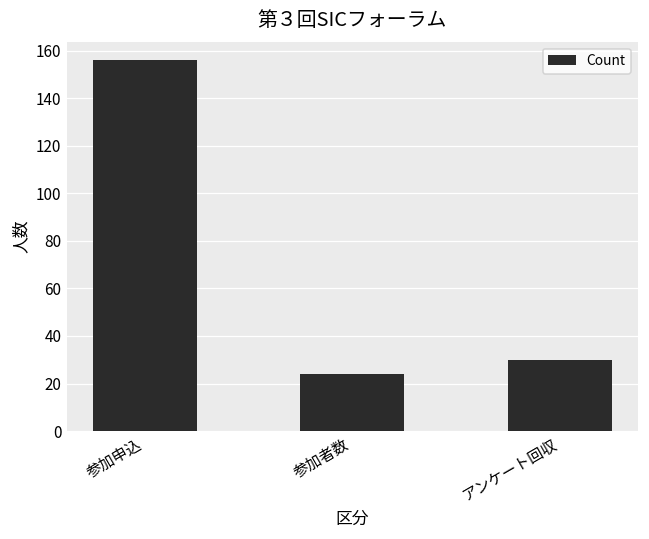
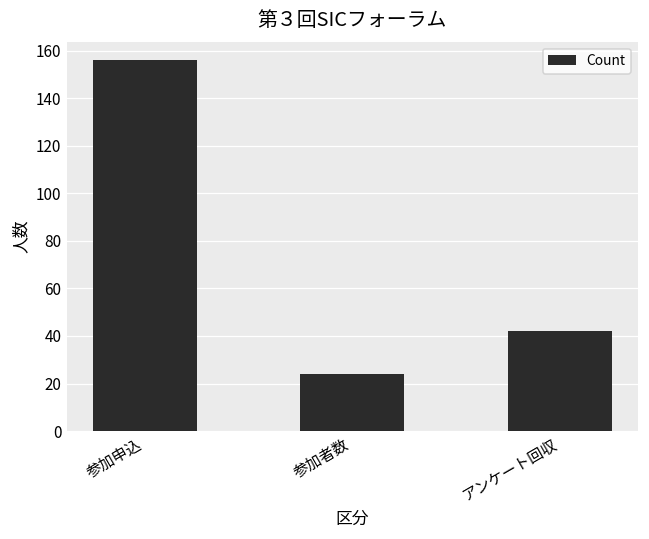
  {
    "参加申込": 156,
    "参加者数": 24,
-   "アンケート回収": 30
+   "アンケート回収": 42
  }
